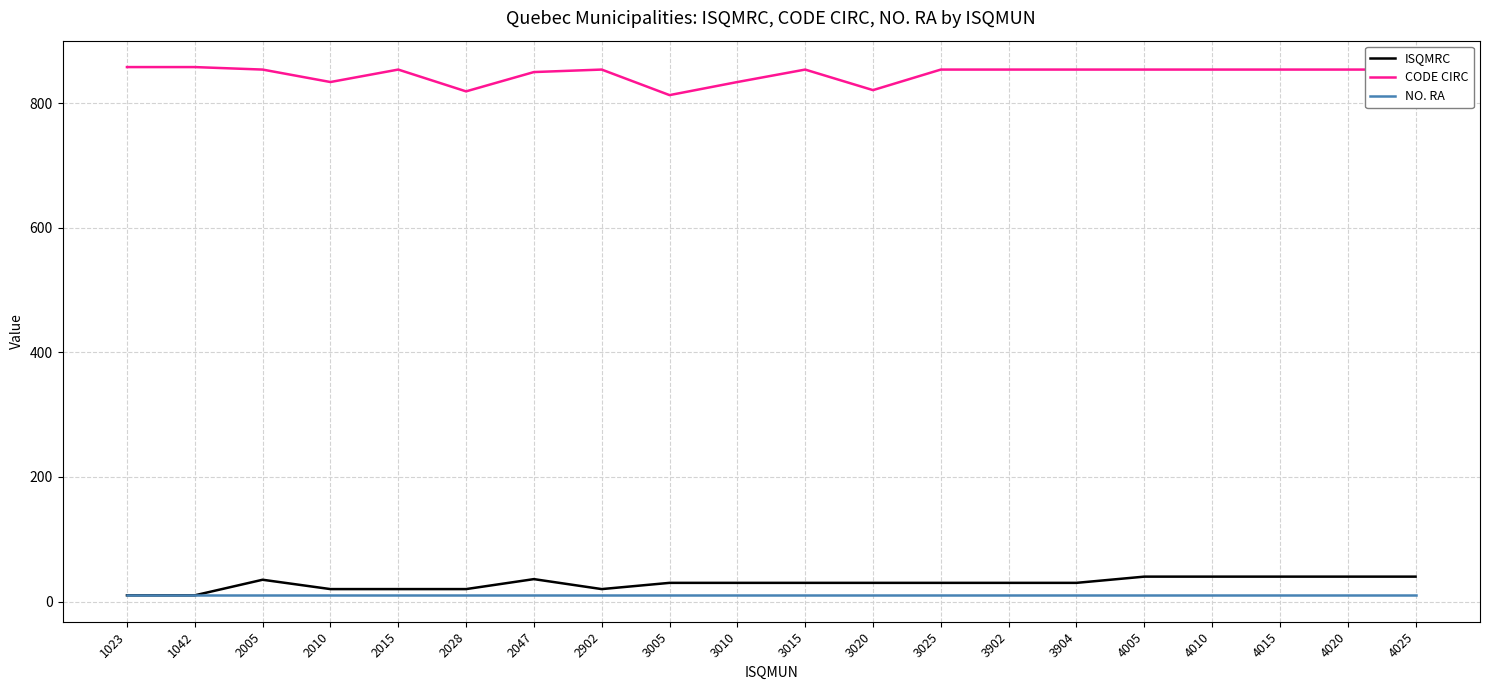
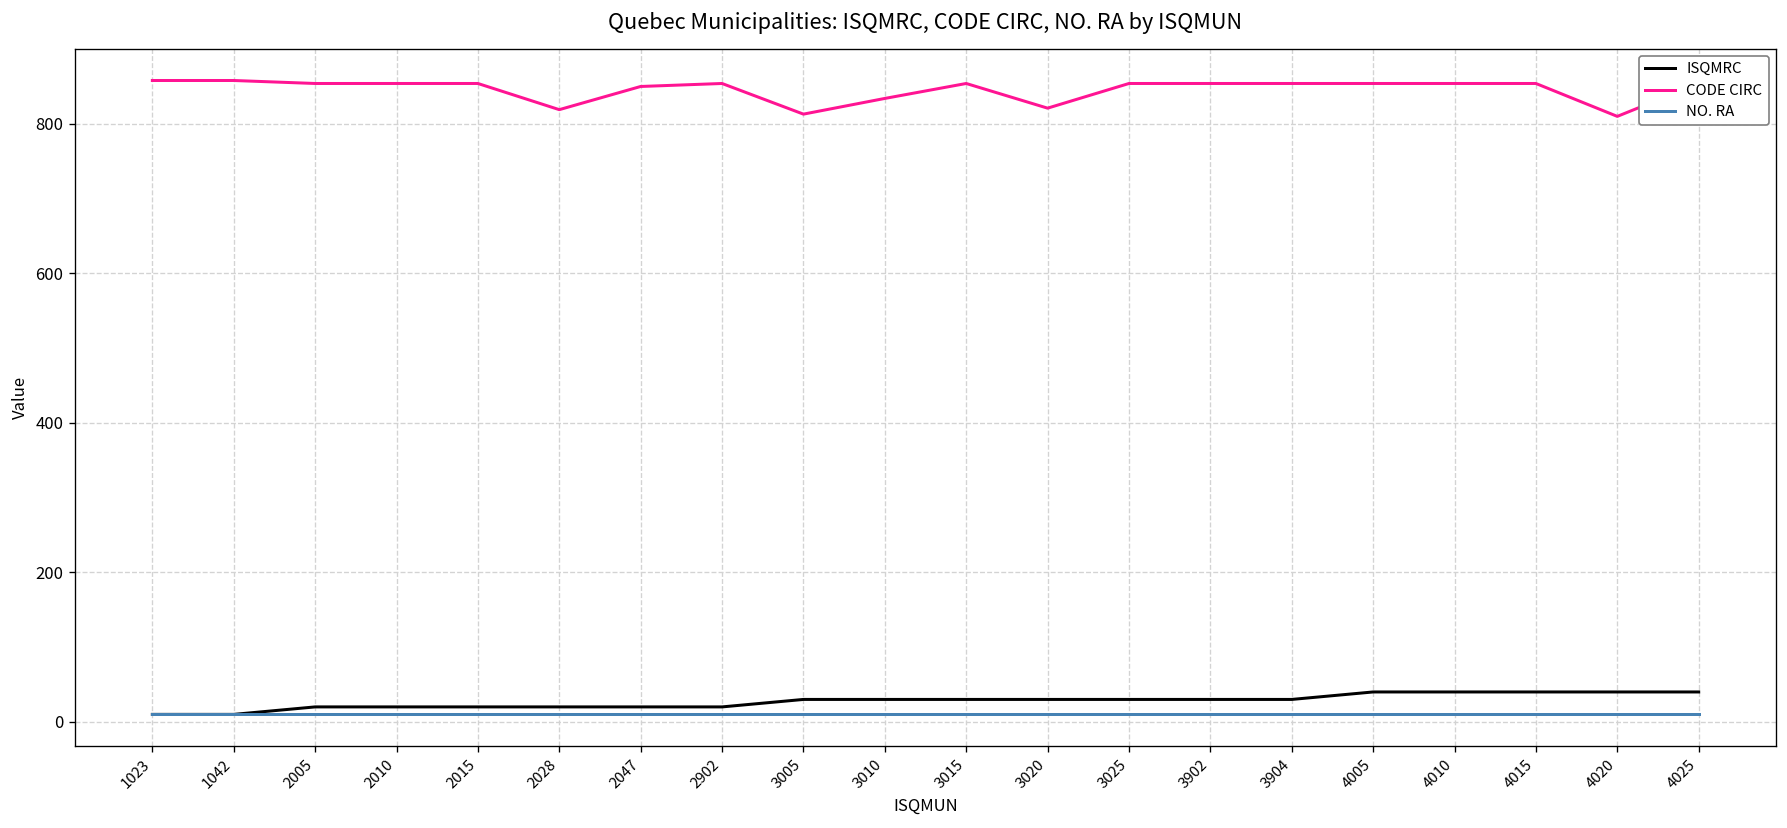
  {
    "ISQMRC": {
-     "2005": 40,
+     "2005": 20,
      "2010": 20,
      "2015": 20,
      "2028": 20,
-     "2047": 40,
+     "2047": 20,
      "2902": 20,
      "3005": 30,
      "3010": 30,
      "3015": 30,
      "3020": 30,
      "3025": 30,
      "3902": 30,
      "3904": 30,
      "4005": 40,
      "4010": 40,
      "4015": 40,
      "4020": 40,
      "4025": 40
    },
    "CODE CIRC": {
      "1023": 860,
      "1042": 860,
      "2005": 850,
-     "2010": 830,
+     "2010": 850,
      "2015": 850,
      "2028": 820,
      "2047": 850,
      "2902": 850,
      "3005": 810,
      "3010": 830,
      "3015": 850,
      "3020": 820,
      "3025": 850,
      "3902": 850,
      "3904": 850,
      "4005": 850,
      "4010": 850,
      "4015": 850,
-     "4020": 850
+     "4020": 810
    },
    "NO. RA": {
      "2005": 10,
      "2010": 10,
      "2015": 10,
      "2028": 10,
      "2047": 10,
      "2902": 10,
      "3005": 10,
      "3010": 10,
      "3015": 10,
      "3020": 10,
      "3025": 10,
      "3902": 10,
      "3904": 10,
      "4005": 10,
      "4010": 10,
      "4015": 10,
      "4020": 10,
      "4025": 10
    }
  }
